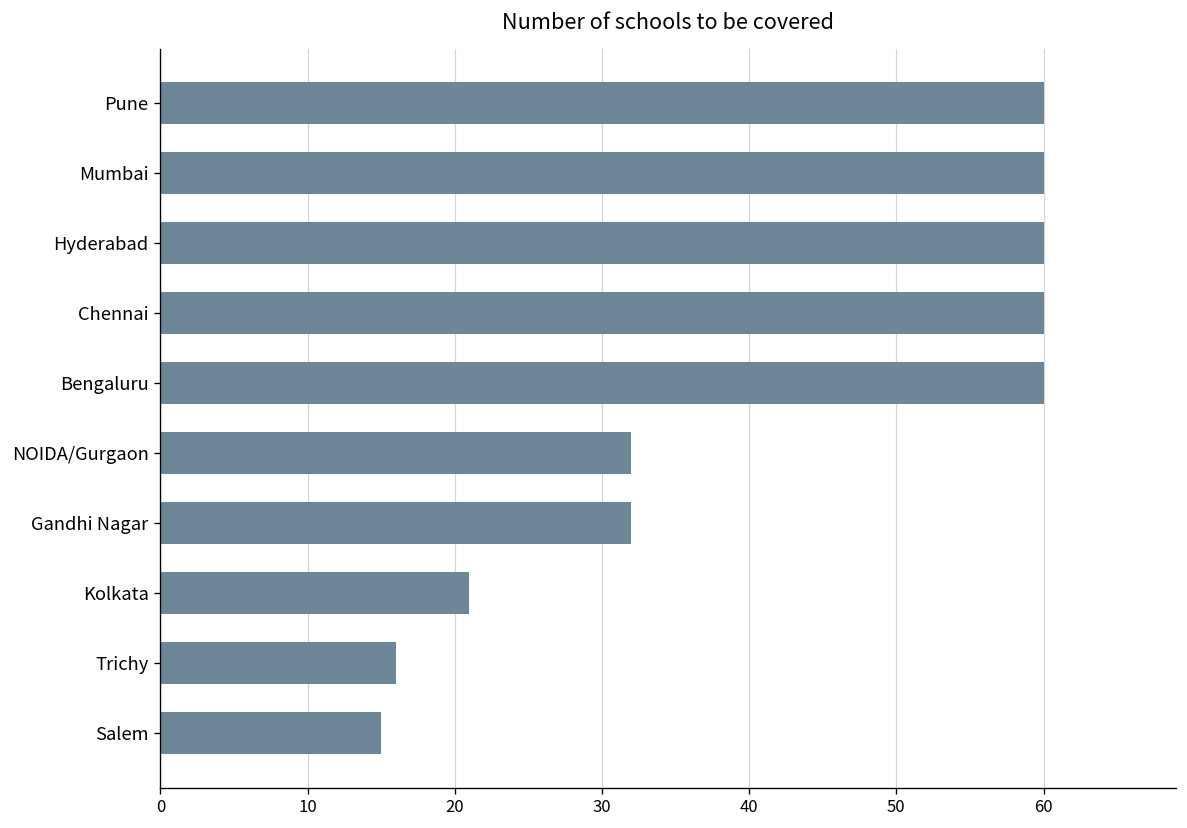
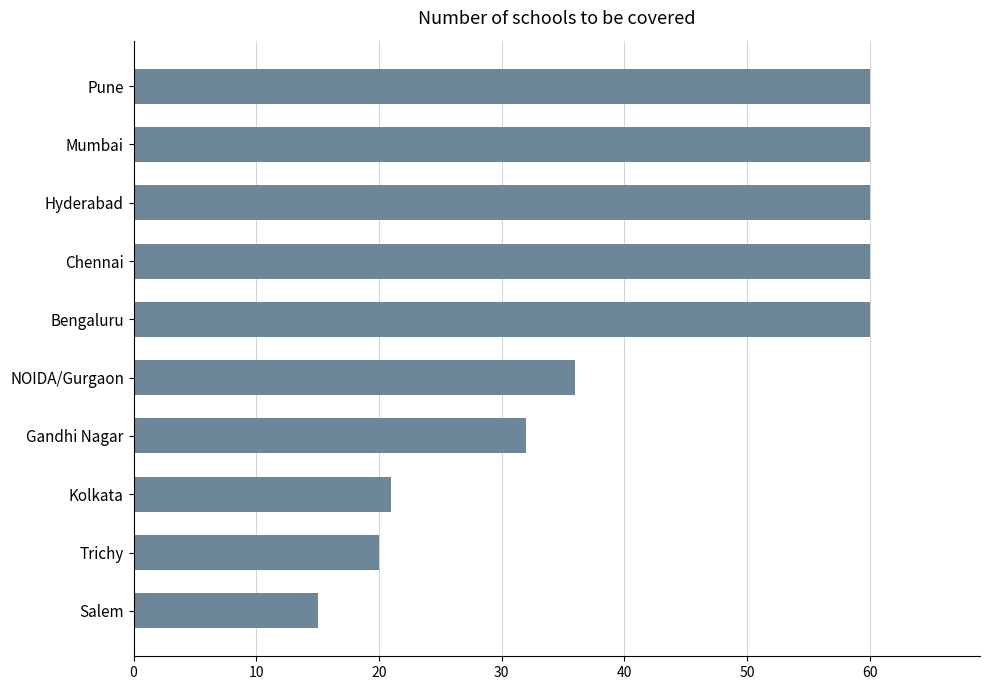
  {
    "Pune": 60,
    "Mumbai": 60,
    "Hyderabad": 60,
    "Chennai": 60,
    "Bengaluru": 60,
-   "NOIDA/Gurgaon": 32,
+   "NOIDA/Gurgaon": 36,
    "Gandhi Nagar": 32,
    "Kolkata": 21,
-   "Trichy": 16,
+   "Trichy": 20,
    "Salem": 15
  }
